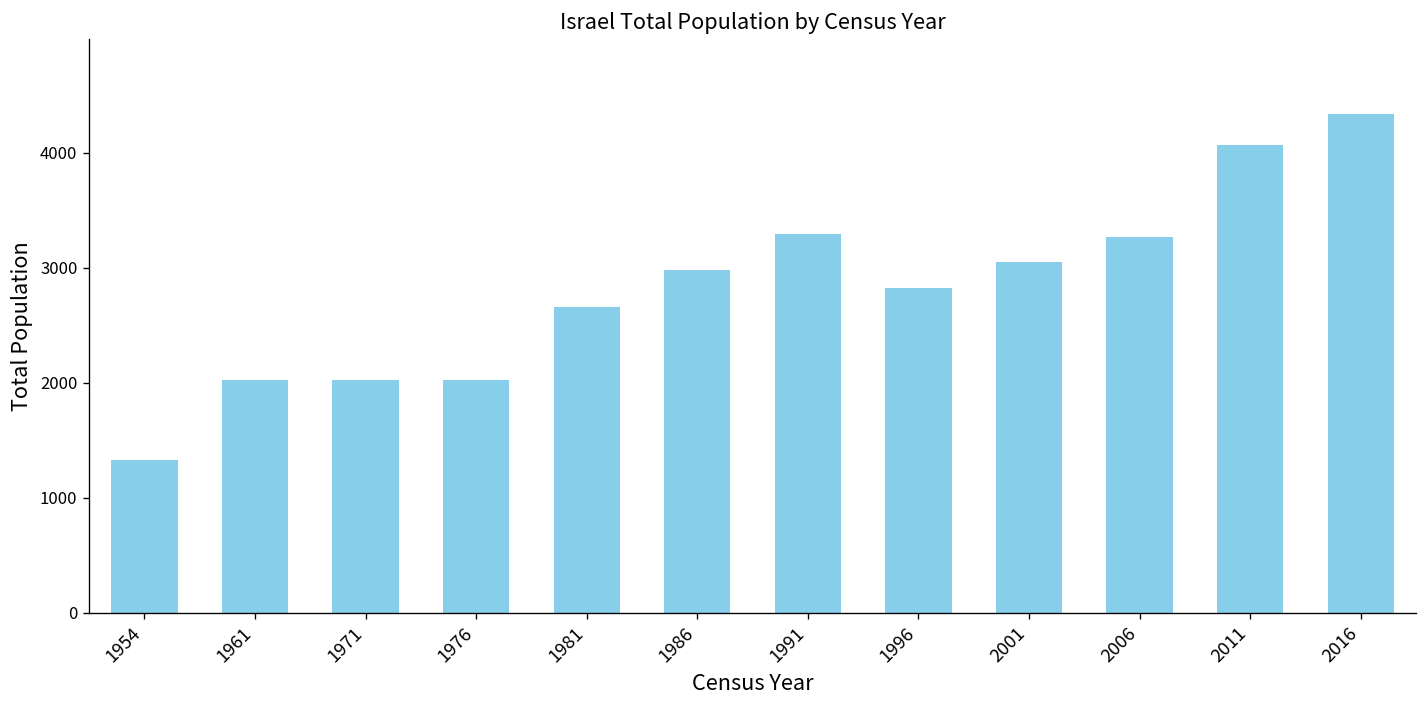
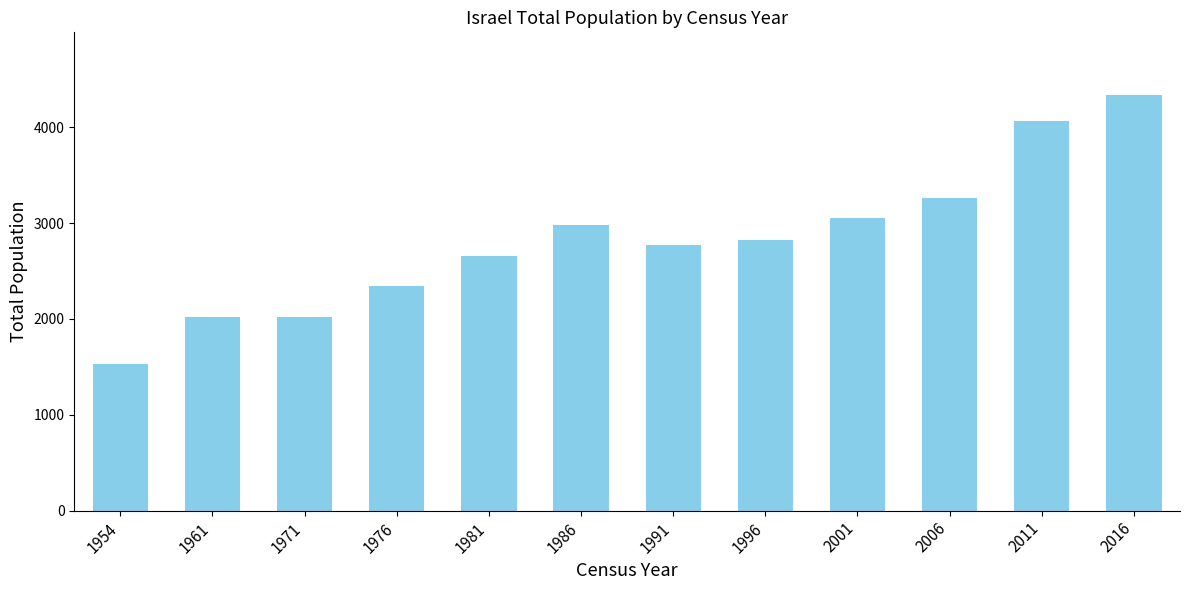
  {
-   "1954": 1300,
+   "1954": 1500,
    "1961": 2000,
    "1971": 2000,
-   "1976": 2000,
+   "1976": 2300,
    "1981": 2700,
    "1986": 3000,
-   "1991": 3300,
+   "1991": 2800,
    "1996": 2800,
    "2001": 3100,
    "2006": 3300,
    "2011": 4100,
    "2016": 4300
  }
